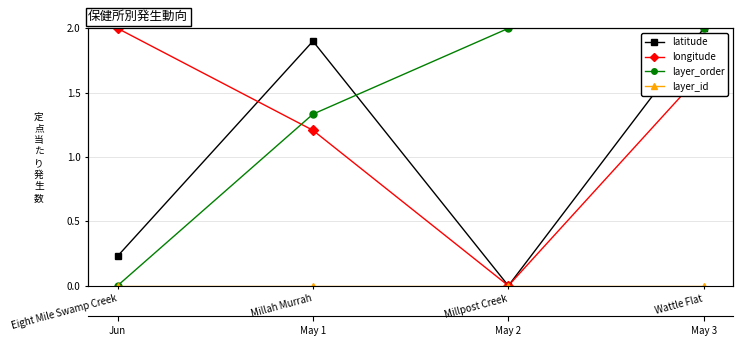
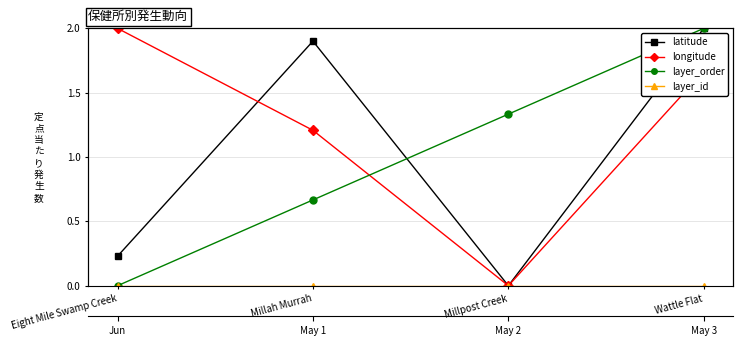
  {
    "latitude": {
      "Eight Mile Swamp Creek": 0.23,
      "Millah Murrah": 1.90
    },
    "longitude": {
      "Eight Mile Swamp Creek": 2.00,
      "Millah Murrah": 1.21
    },
    "layer_order": {
-     "Millah Murrah": 1.33,
-     "Millpost Creek": 2.00
+     "Millah Murrah": 0.67,
+     "Millpost Creek": 1.33
    },
    "layer_id": {
      "Millah Murrah": 0.00,
      "Wattle Flat": 0.00
    }
  }
